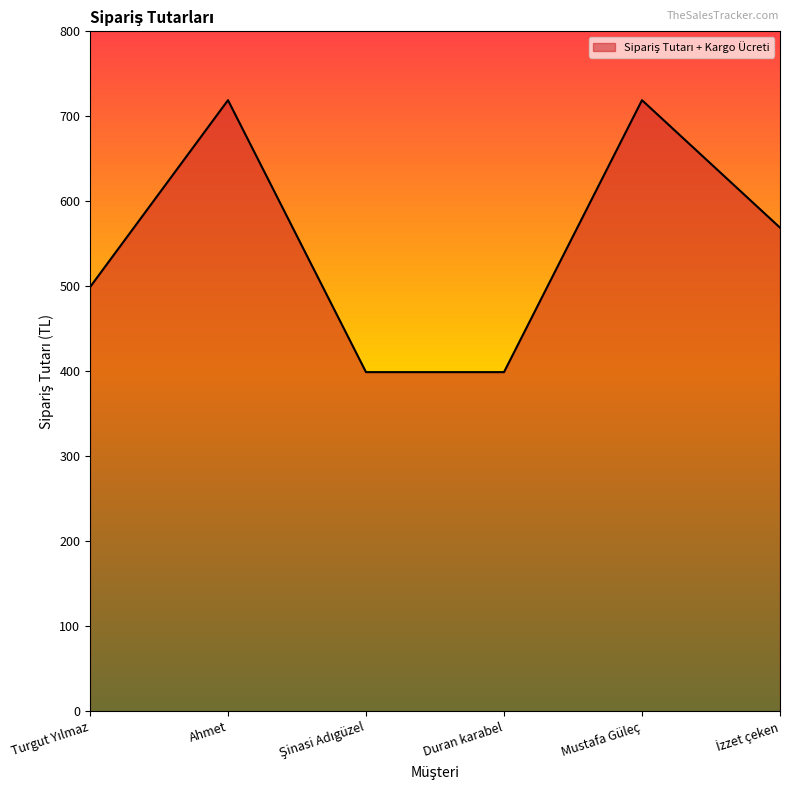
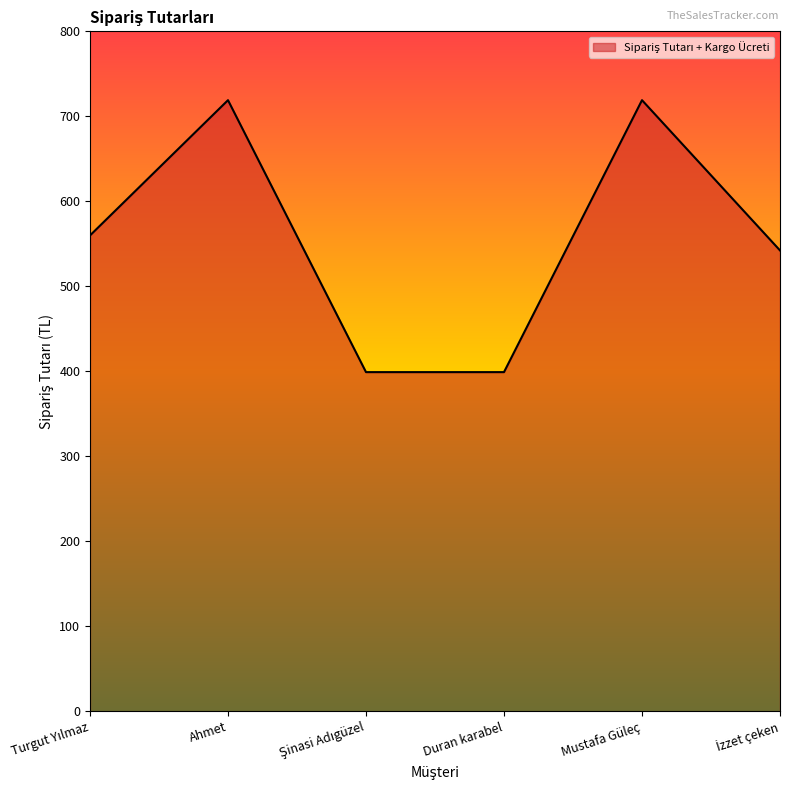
  {
-   "Turgut Yılmaz": 500,
+   "Turgut Yılmaz": 560,
    "Ahmet": 720,
    "Şinasi Adıgüzel": 400,
    "Duran karabel": 400,
    "Mustafa Güleç": 720,
-   "İzzet çeken": 570
+   "İzzet çeken": 540
  }
